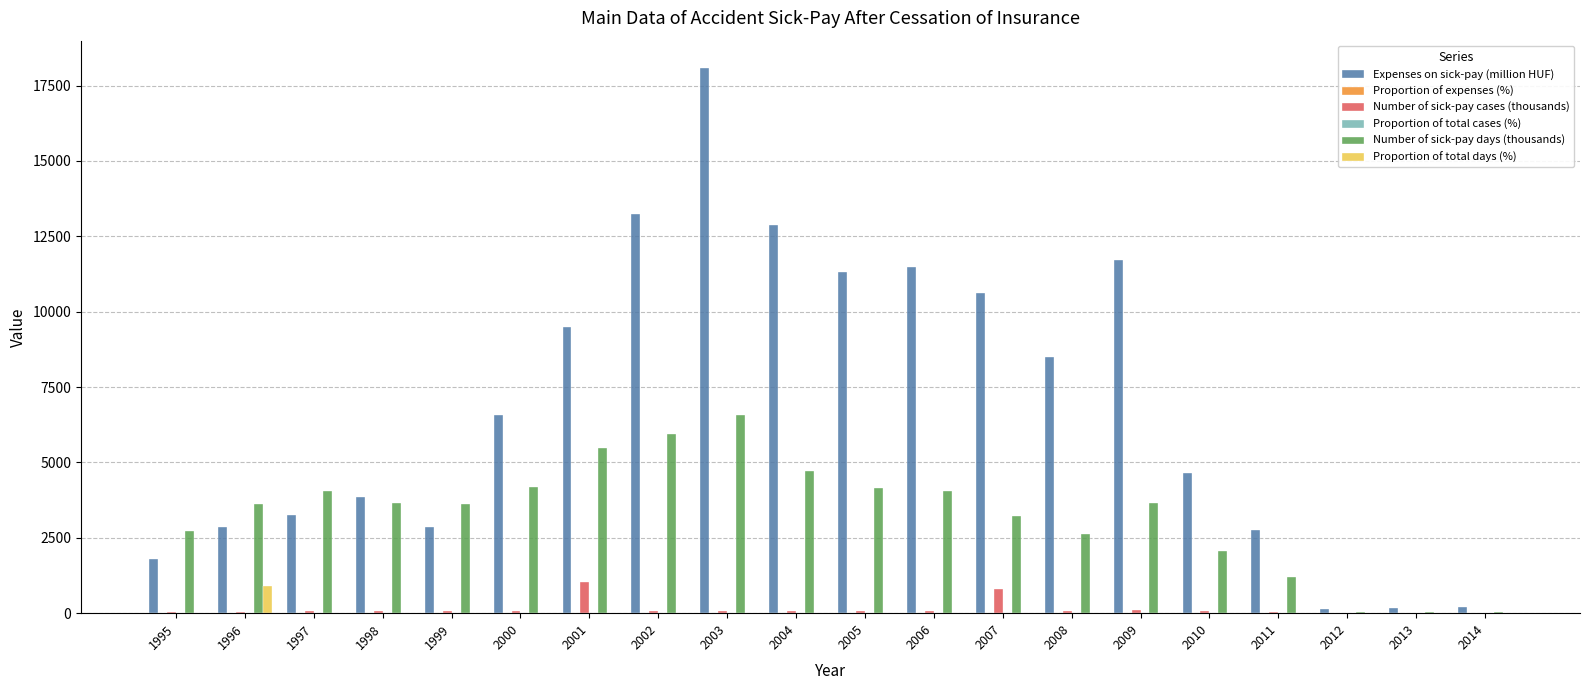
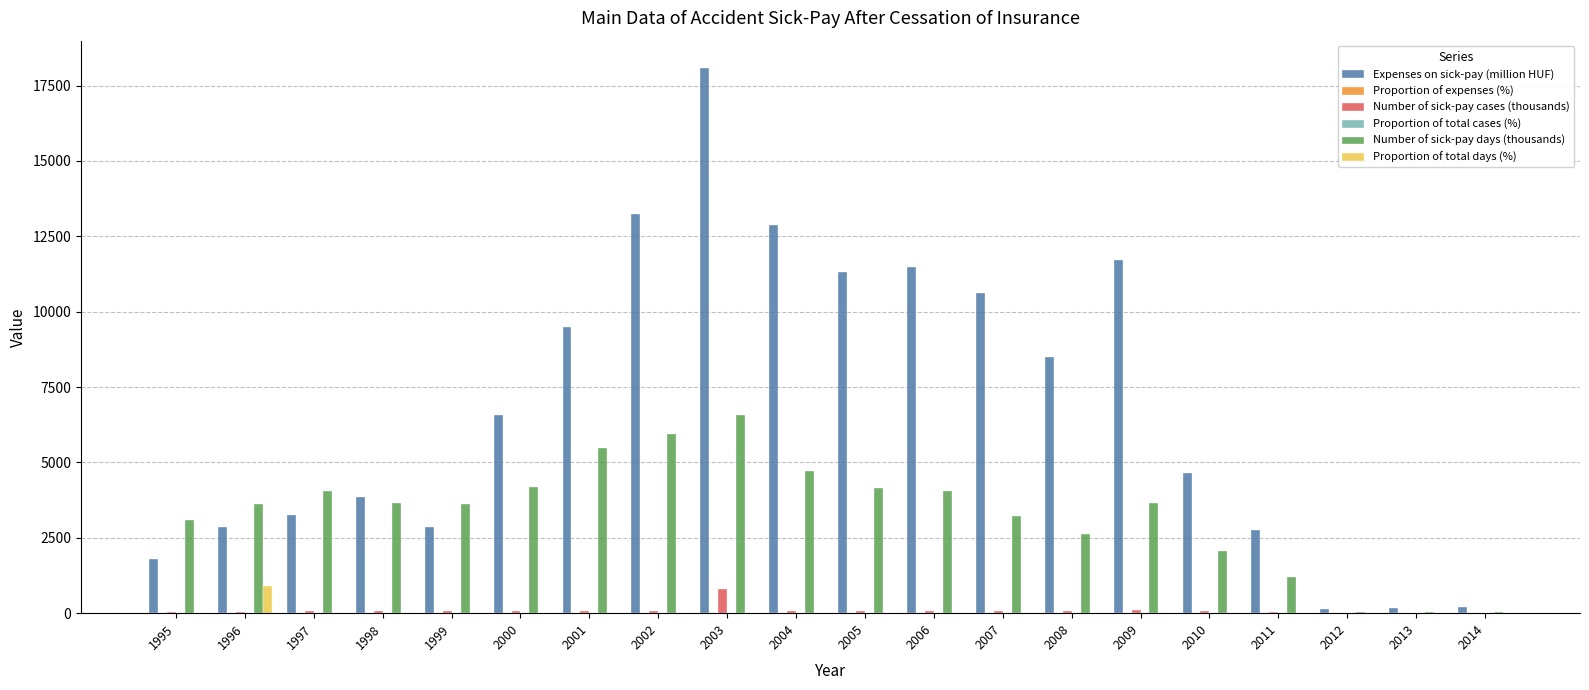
  {
    "Expenses on sick-pay (million HUF)": {
      "1995": 1800,
      "1996": 2800,
      "1997": 3200,
      "1998": 3800,
      "1999": 2900,
      "2000": 6600,
      "2001": 9500,
      "2002": 13200,
      "2003": 18100,
      "2004": 12900,
      "2005": 11300,
      "2006": 11500,
      "2007": 10600,
      "2008": 8500,
      "2009": 11700,
      "2010": 4600,
      "2011": 2700,
      "2012": 100,
      "2013": 200,
      "2014": 200
    },
    "Number of sick-pay cases (thousands)": {
-     "2001": 1000,
-     "2003": 100,
+     "2001": 100,
+     "2003": 800,
      "2006": 100,
-     "2007": 800,
+     "2007": 100,
      "2008": 100,
      "2009": 100,
      "2010": 100
    },
    "Number of sick-pay days (thousands)": {
-     "1995": 2700,
+     "1995": 3100,
      "1996": 3600,
      "1997": 4100,
      "1998": 3700,
      "1999": 3600,
      "2000": 4200,
      "2001": 5500,
      "2002": 5900,
      "2003": 6600,
      "2004": 4700,
      "2005": 4200,
      "2006": 4100,
      "2007": 3200,
      "2008": 2600,
      "2009": 3600,
      "2010": 2100,
      "2011": 1200
    },
    "Proportion of total days (%)": {
      "1996": 900
    }
  }
